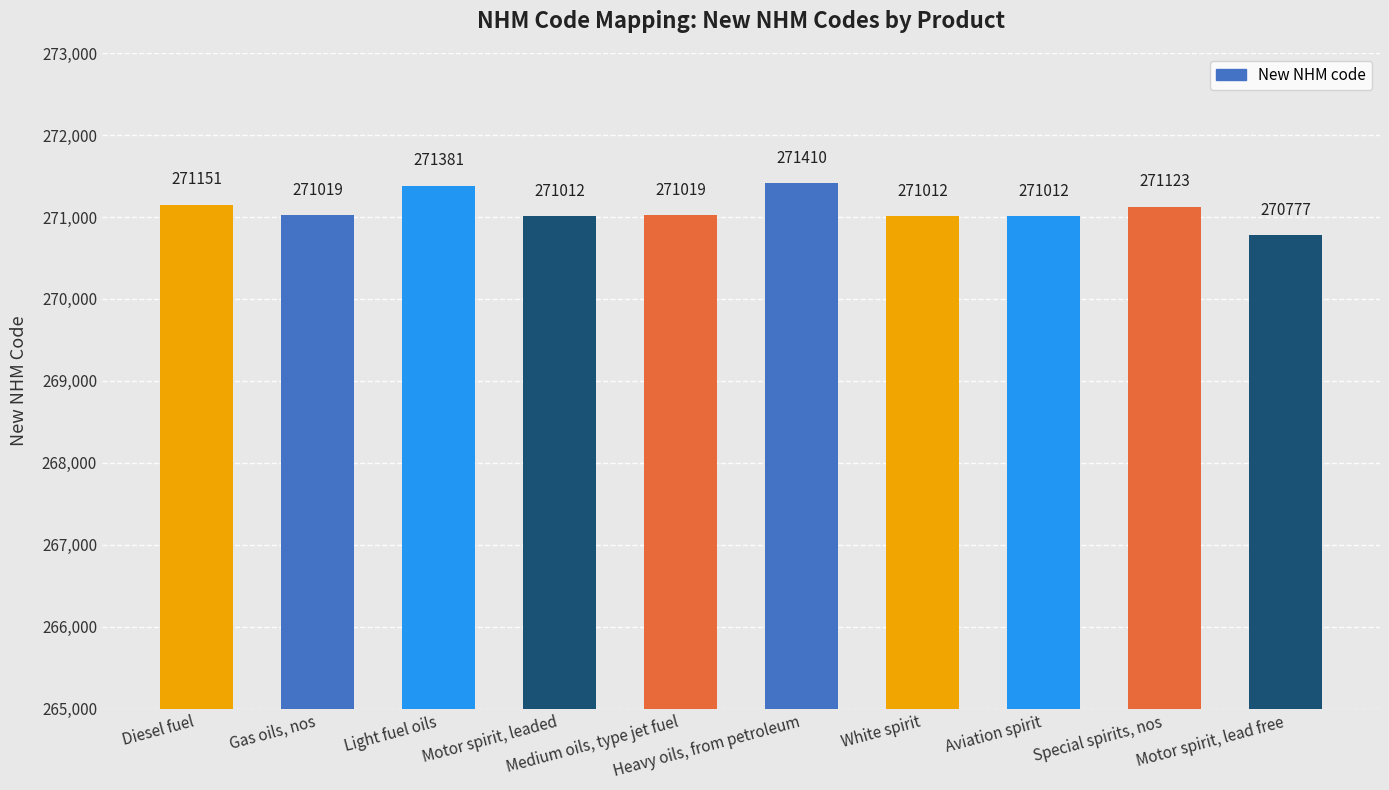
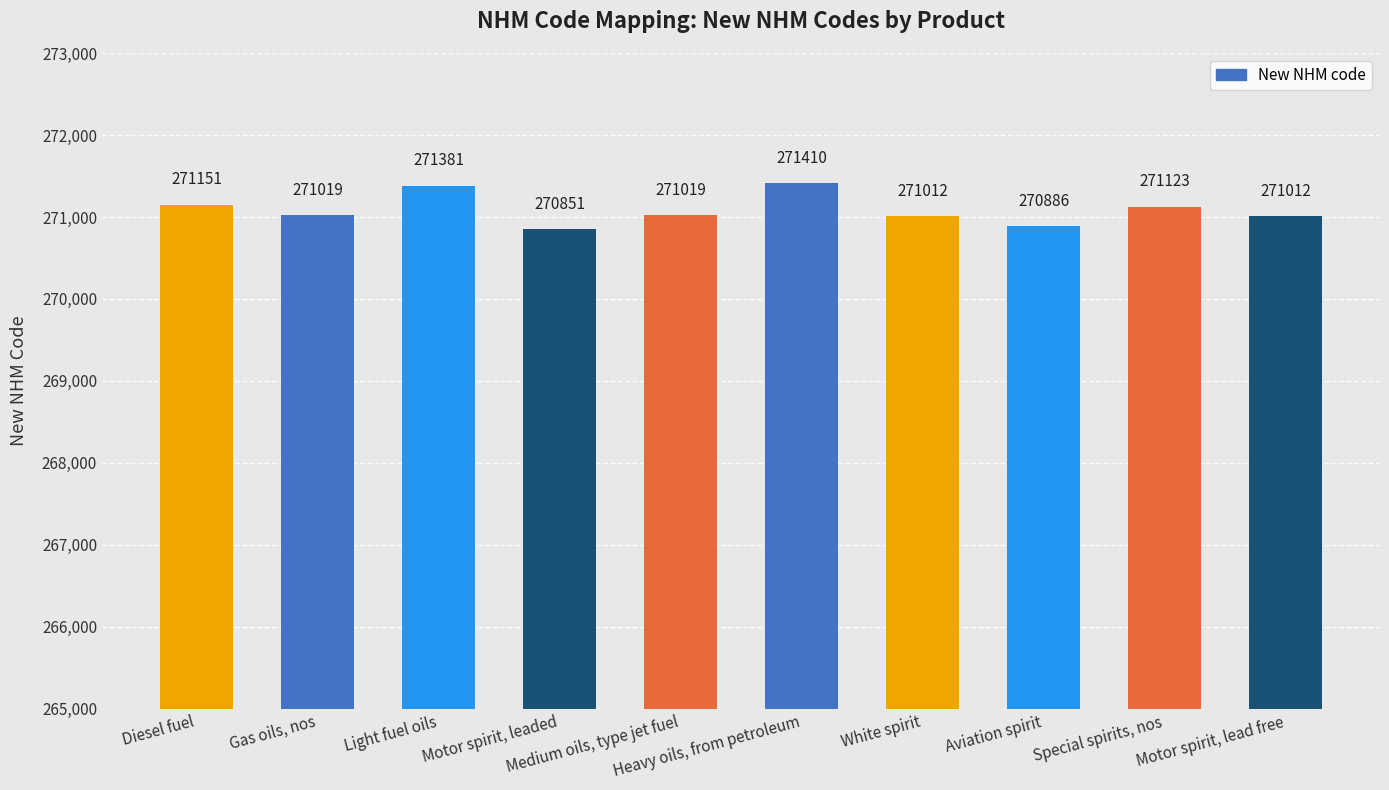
  {
    "Diesel fuel": 271151,
    "Gas oils, nos": 271019,
    "Light fuel oils": 271381,
-   "Motor spirit, leaded": 271012,
+   "Motor spirit, leaded": 270851,
    "Medium oils, type jet fuel": 271019,
    "Heavy oils, from petroleum": 271410,
    "White spirit": 271012,
-   "Aviation spirit": 271012,
+   "Aviation spirit": 270886,
    "Special spirits, nos": 271123,
-   "Motor spirit, lead free": 270777
+   "Motor spirit, lead free": 271012
  }
